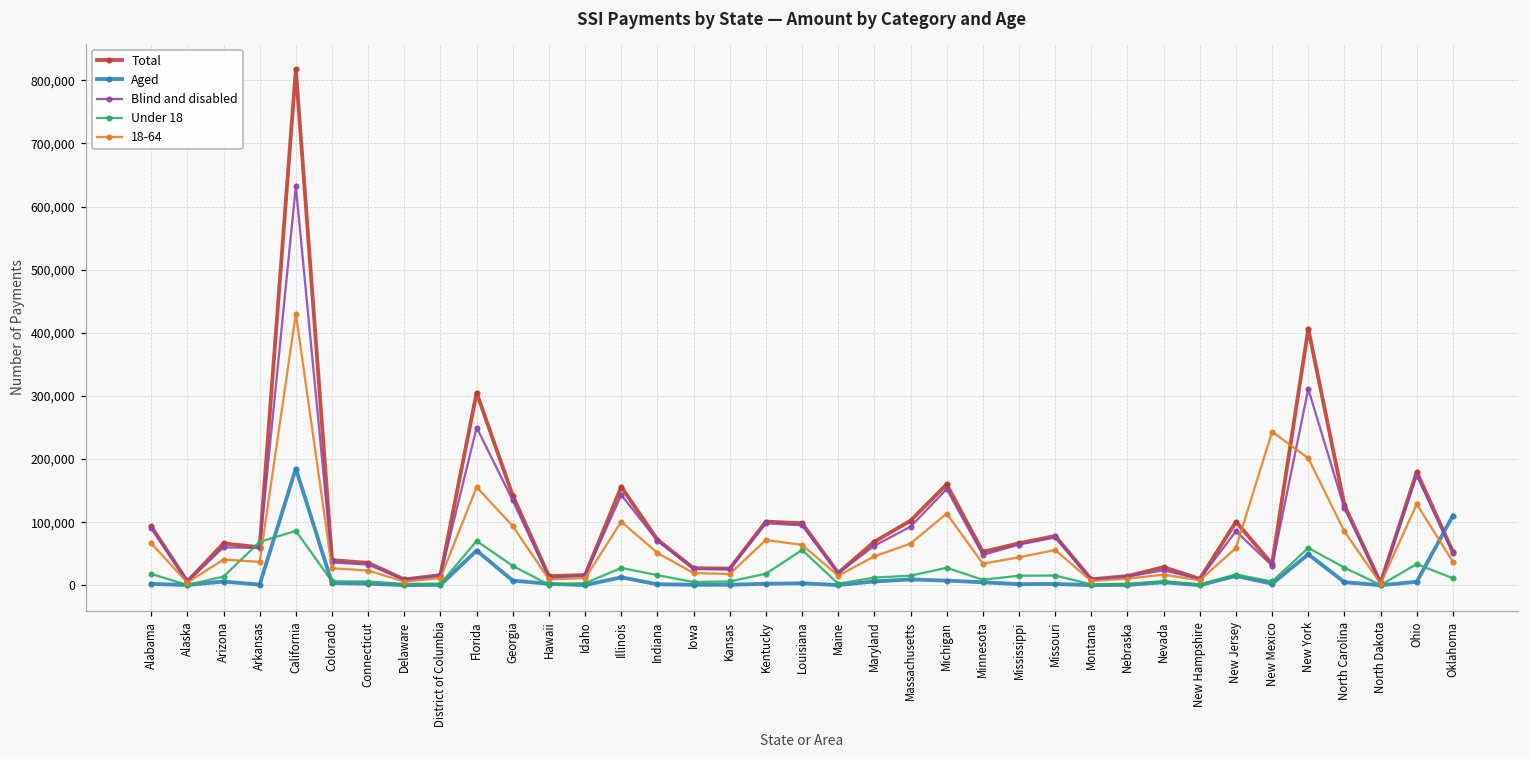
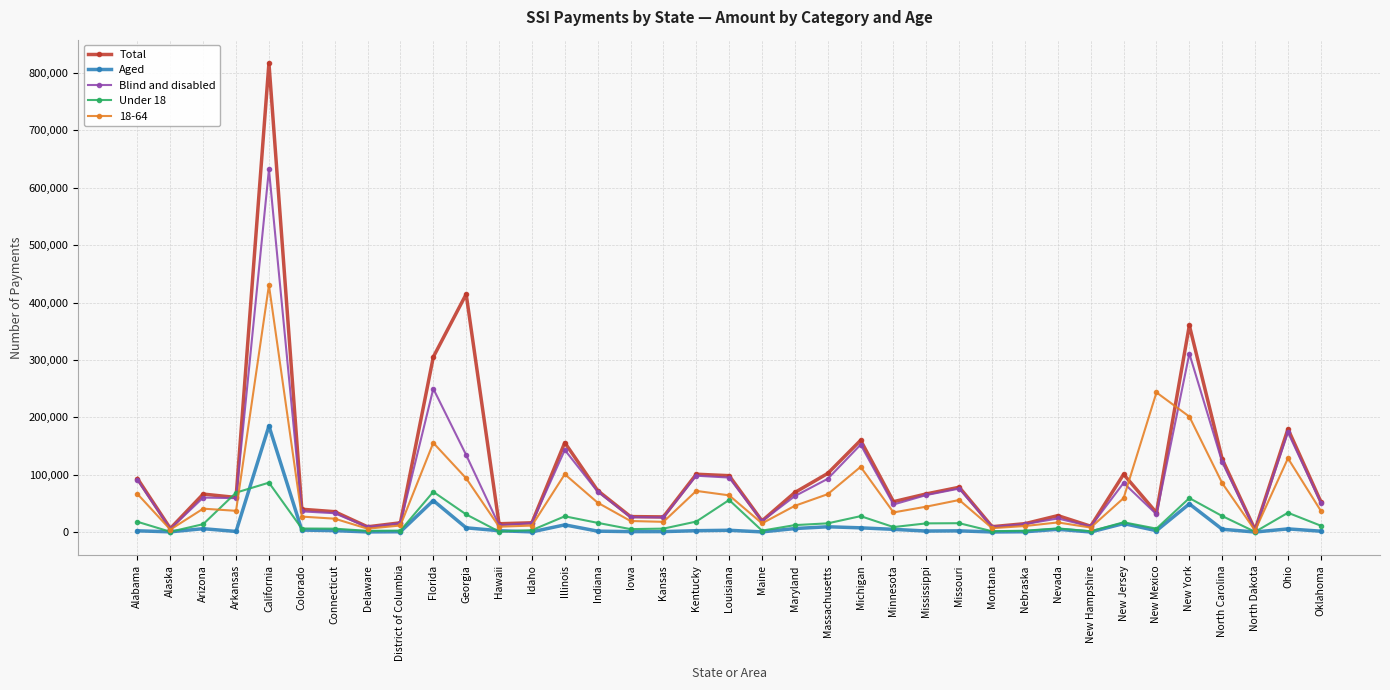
  {
    "Total": {
      "Arizona": "70,000",
      "California": "820,000",
      "Florida": "310,000",
-     "Georgia": "140,000",
+     "Georgia": "410,000",
      "Illinois": "160,000",
      "Maryland": "70,000",
      "Massachusetts": "100,000",
      "Michigan": "160,000",
      "Minnesota": "50,000",
      "Nevada": "30,000",
      "New Jersey": "100,000",
-     "New York": "410,000",
+     "New York": "360,000",
      "North Carolina": "130,000",
      "Ohio": "180,000"
    },
    "Aged": {
      "Alabama": "0",
      "Arizona": "10,000",
      "Arkansas": "0",
      "California": "190,000",
      "Florida": "60,000",
      "Georgia": "10,000",
      "Illinois": "10,000",
      "Indiana": "0",
      "Kansas": "0",
      "Kentucky": "0",
      "Louisiana": "0",
      "Maryland": "10,000",
      "Massachusetts": "10,000",
      "Michigan": "10,000",
      "Mississippi": "0",
      "Missouri": "0",
      "New York": "50,000",
      "North Carolina": "10,000",
      "Ohio": "10,000",
-     "Oklahoma": "110,000"
+     "Oklahoma": "0"
    },
    "Blind and disabled": {
      "Arizona": "60,000",
      "California": "630,000",
      "Florida": "250,000",
      "Georgia": "130,000",
      "Illinois": "140,000",
      "Maryland": "60,000",
      "Massachusetts": "90,000",
      "Michigan": "150,000",
      "Minnesota": "50,000",
      "Nevada": "20,000",
      "New Jersey": "90,000",
      "New York": "310,000",
      "North Carolina": "120,000",
      "Ohio": "170,000"
    },
    "Under 18": {
      "Alabama": "20,000",
      "Arizona": "10,000",
      "Arkansas": "70,000",
      "California": "90,000",
      "Florida": "70,000",
      "Georgia": "30,000",
      "Illinois": "30,000",
      "Indiana": "20,000",
      "Kansas": "10,000",
      "Kentucky": "20,000",
      "Louisiana": "60,000",
      "Maryland": "10,000",
      "Massachusetts": "20,000",
      "Michigan": "30,000",
      "Mississippi": "20,000",
      "Missouri": "20,000",
      "New York": "60,000",
      "North Carolina": "30,000",
      "Ohio": "30,000",
      "Oklahoma": "10,000"
    },
    "18-64": {
      "Alabama": "70,000",
      "Arizona": "40,000",
      "Arkansas": "40,000",
      "California": "430,000",
      "Colorado": "30,000",
      "Connecticut": "20,000",
      "Florida": "160,000",
      "Georgia": "90,000",
      "Illinois": "100,000",
      "Indiana": "50,000",
      "Iowa": "20,000",
      "Kansas": "20,000",
      "Kentucky": "70,000",
      "Louisiana": "60,000",
      "Maryland": "50,000",
      "Massachusetts": "70,000",
      "Michigan": "110,000",
      "Minnesota": "30,000",
      "Mississippi": "40,000",
      "Missouri": "60,000",
      "Nevada": "20,000",
      "New Jersey": "60,000",
      "New Mexico": "240,000",
      "New York": "200,000",
      "North Carolina": "90,000",
      "Ohio": "130,000",
      "Oklahoma": "40,000"
    }
  }
